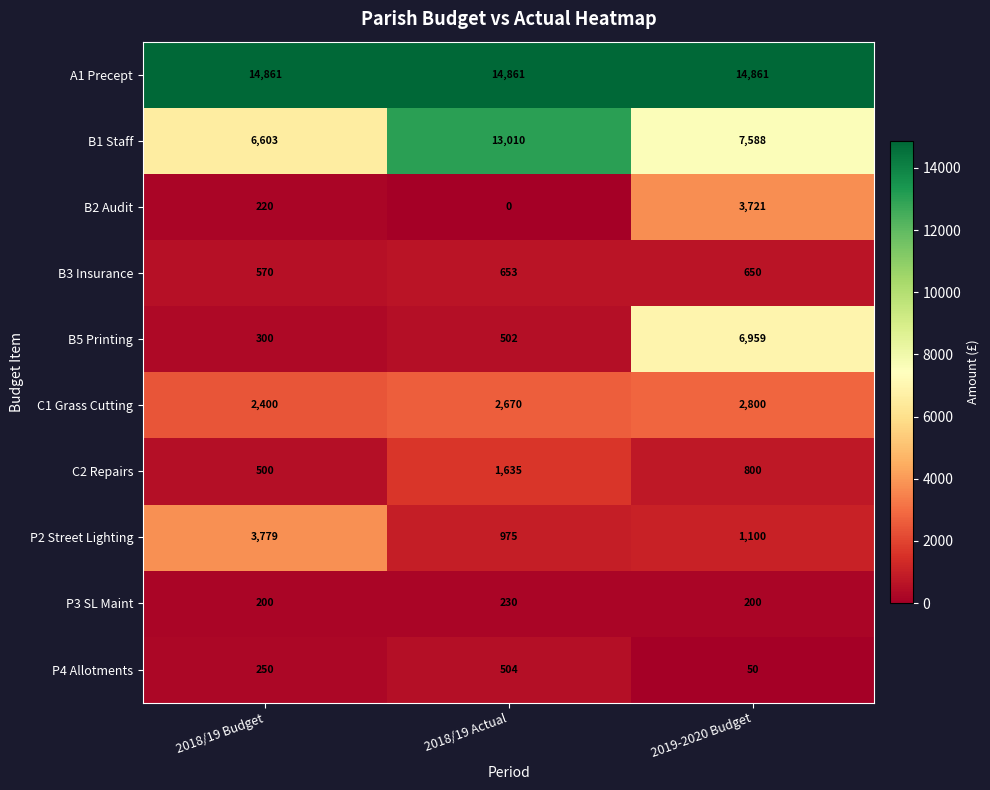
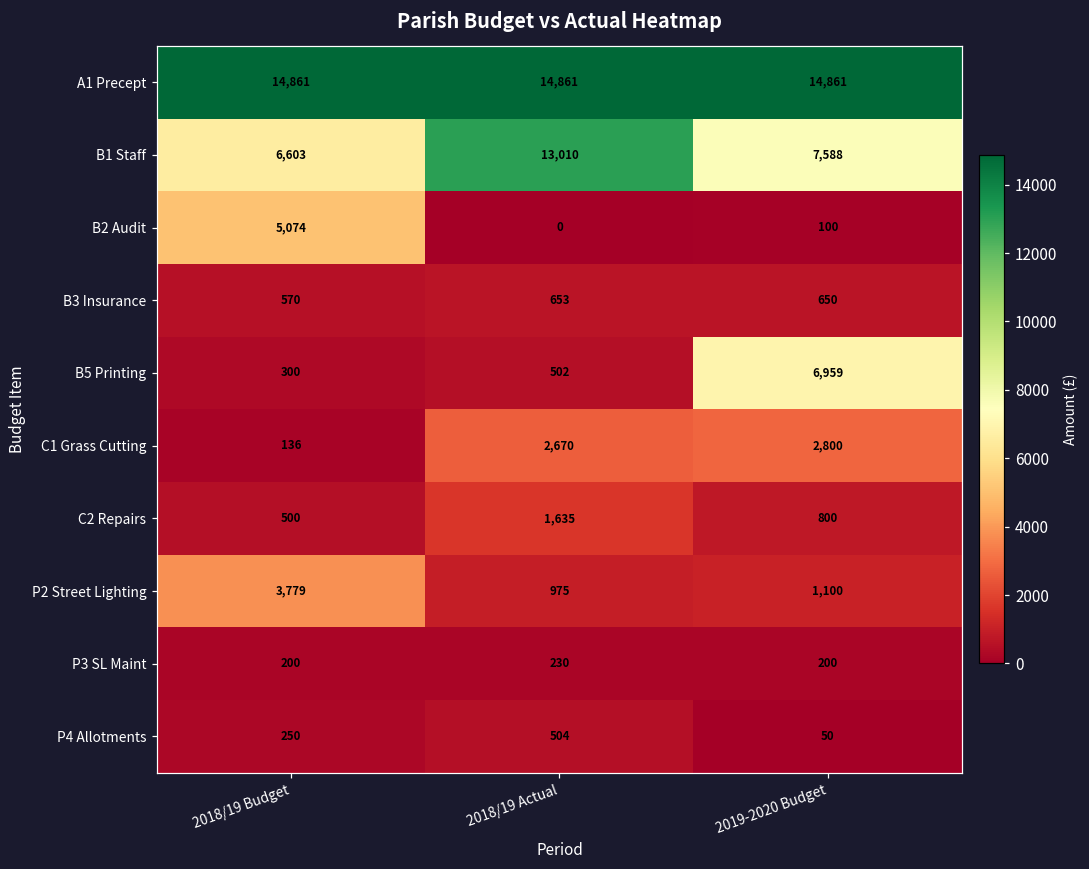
  {
    "A1 Precept": {
      "2018/19 Budget": "14,861",
      "2018/19 Actual": "14,861",
      "2019-2020 Budget": "14,861"
    },
    "B1 Staff": {
      "2018/19 Budget": "6,603",
      "2018/19 Actual": "13,010",
      "2019-2020 Budget": "7,588"
    },
    "B2 Audit": {
-     "2018/19 Budget": "220",
+     "2018/19 Budget": "5,074",
      "2018/19 Actual": "0",
-     "2019-2020 Budget": "3,721"
+     "2019-2020 Budget": "100"
    },
    "B3 Insurance": {
      "2018/19 Budget": "570",
      "2018/19 Actual": "653",
      "2019-2020 Budget": "650"
    },
    "B5 Printing": {
      "2018/19 Budget": "300",
      "2018/19 Actual": "502",
      "2019-2020 Budget": "6,959"
    },
    "C1 Grass Cutting": {
-     "2018/19 Budget": "2,400",
+     "2018/19 Budget": "136",
      "2018/19 Actual": "2,670",
      "2019-2020 Budget": "2,800"
    },
    "C2 Repairs": {
      "2018/19 Budget": "500",
      "2018/19 Actual": "1,635",
      "2019-2020 Budget": "800"
    },
    "P2 Street Lighting": {
      "2018/19 Budget": "3,779",
      "2018/19 Actual": "975",
      "2019-2020 Budget": "1,100"
    },
    "P3 SL Maint": {
      "2018/19 Budget": "200",
      "2018/19 Actual": "230",
      "2019-2020 Budget": "200"
    },
    "P4 Allotments": {
      "2018/19 Budget": "250",
      "2018/19 Actual": "504",
      "2019-2020 Budget": "50"
    }
  }
